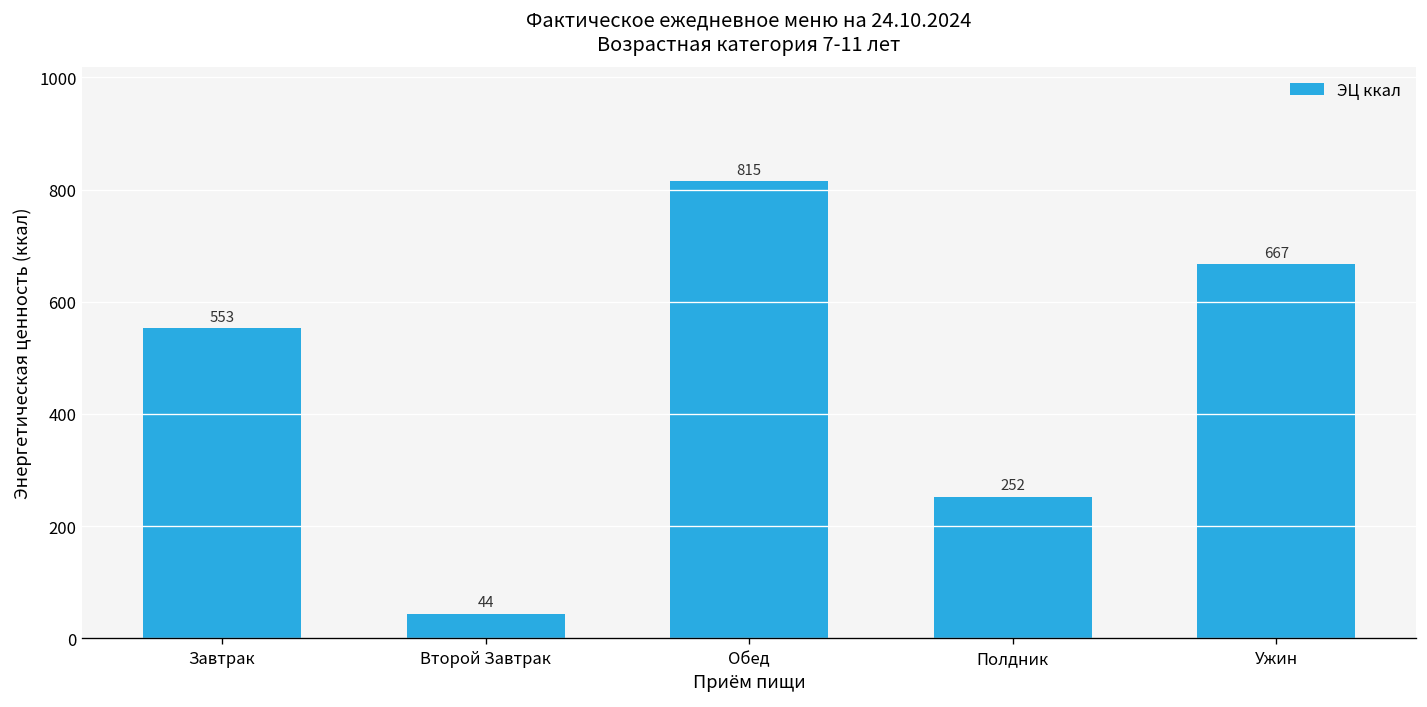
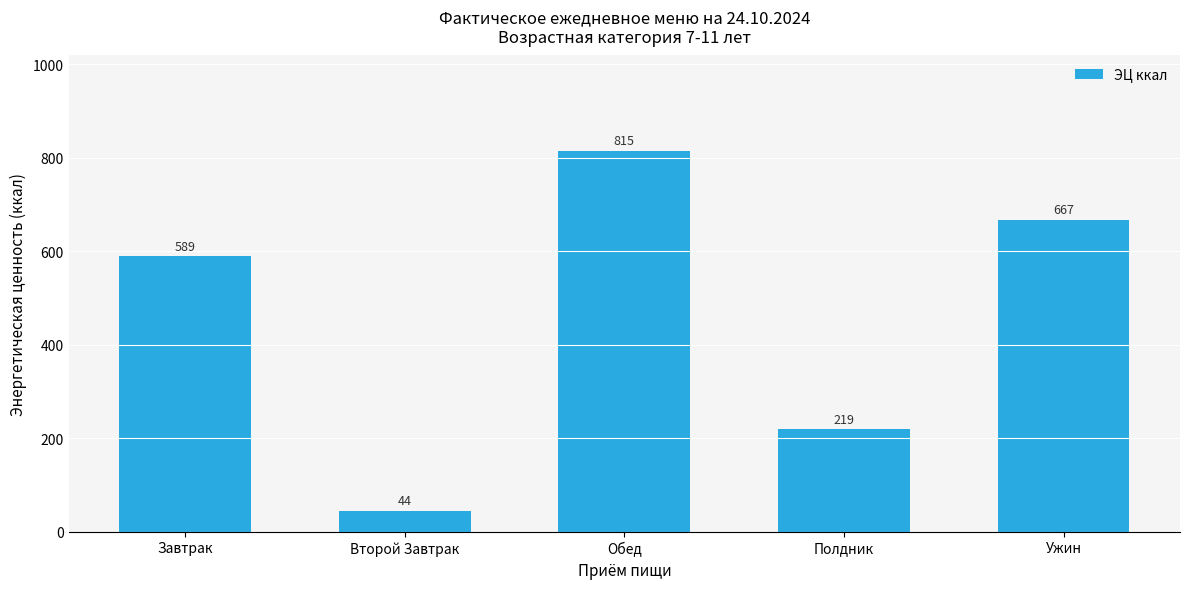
  {
-   "Завтрак": 553,
+   "Завтрак": 589,
    "Второй Завтрак": 44,
    "Обед": 815,
-   "Полдник": 252,
+   "Полдник": 219,
    "Ужин": 667
  }
